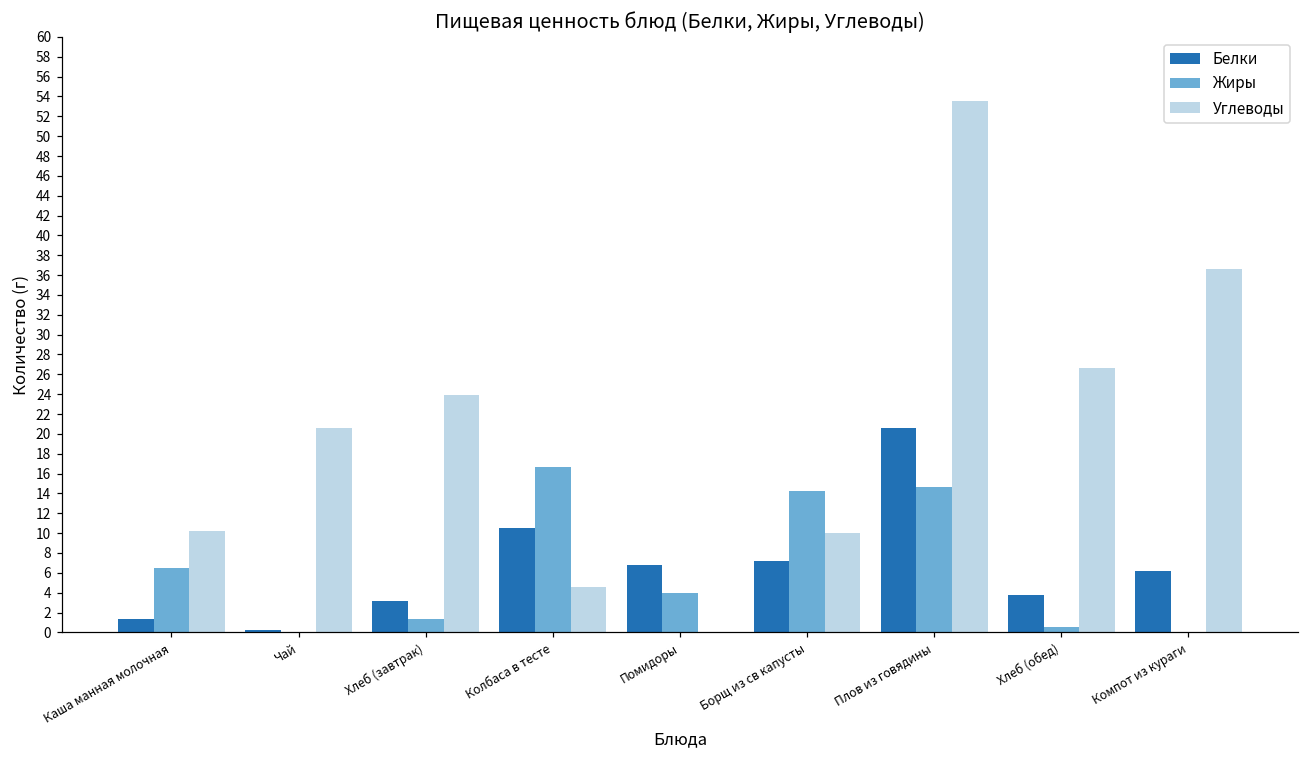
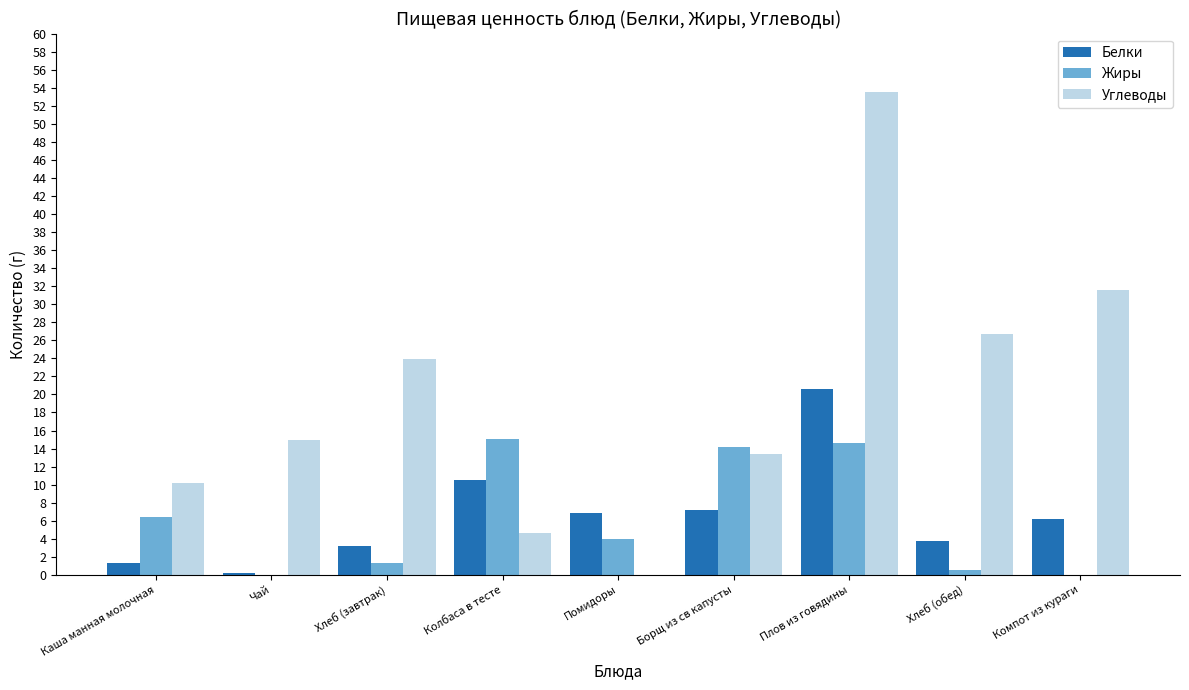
  {
    "Белки": {
      "Каша манная молочная": 1,
      "Хлеб (завтрак)": 3,
      "Колбаса в тесте": 11,
      "Помидоры": 7,
      "Борщ из св капусты": 7,
      "Плов из говядины": 21,
      "Хлеб (обед)": 4,
      "Компот из кураги": 6
    },
    "Жиры": {
      "Каша манная молочная": 6,
      "Чай": 0,
      "Хлеб (завтрак)": 1,
-     "Колбаса в тесте": 17,
+     "Колбаса в тесте": 15,
      "Помидоры": 4,
      "Борщ из св капусты": 14,
      "Плов из говядины": 15,
      "Хлеб (обед)": 1,
      "Компот из кураги": 0
    },
    "Углеводы": {
      "Каша манная молочная": 10,
-     "Чай": 21,
+     "Чай": 15,
      "Хлеб (завтрак)": 24,
      "Колбаса в тесте": 5,
      "Помидоры": 0,
-     "Борщ из св капусты": 10,
+     "Борщ из св капусты": 13,
      "Плов из говядины": 54,
      "Хлеб (обед)": 27,
-     "Компот из кураги": 37
+     "Компот из кураги": 32
    }
  }
